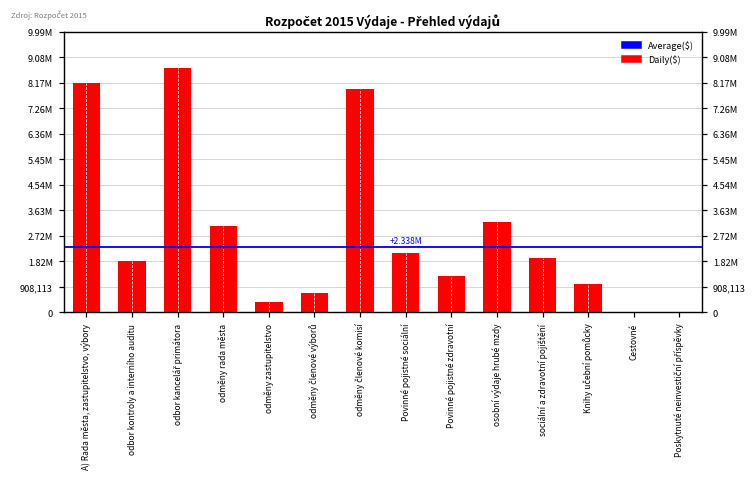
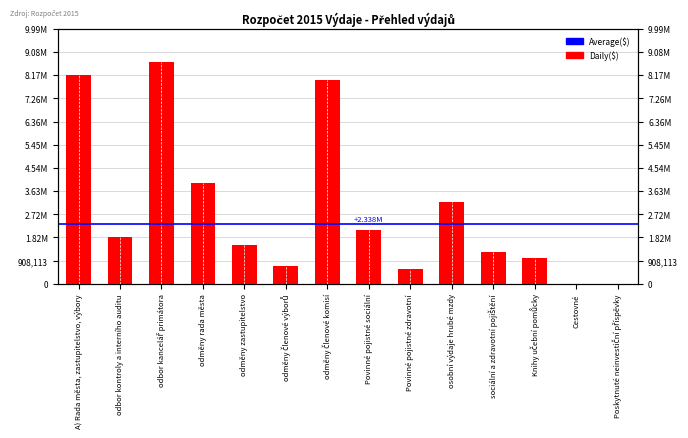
  {
    "Daily($)": {
      "A) Rada města, zastupitelstvo, výbory": "8,200,000",
      "odbor kontroly a interního auditu": "1,800,000",
      "odbor kancelář primátora": "8,700,000",
-     "odměny rada města": "3,100,000",
-     "odměny zastupitelstvo": "400,000",
+     "odměny rada města": "4,000,000",
+     "odměny zastupitelstvo": "1,500,000",
      "odměny členové výborů": "700,000",
      "odměny členové komisí": "8,000,000",
-     "Povinné pojistné zdravotní": "1,300,000",
+     "Povinné pojistné zdravotní": "600,000",
      "osobní výdaje hrubé mzdy": "3,200,000",
-     "sociální a zdravotní pojištění": "1,900,000",
+     "sociální a zdravotní pojištění": "1,300,000",
      "Knihy učební pomůcky": "1,000,000"
    }
  }
